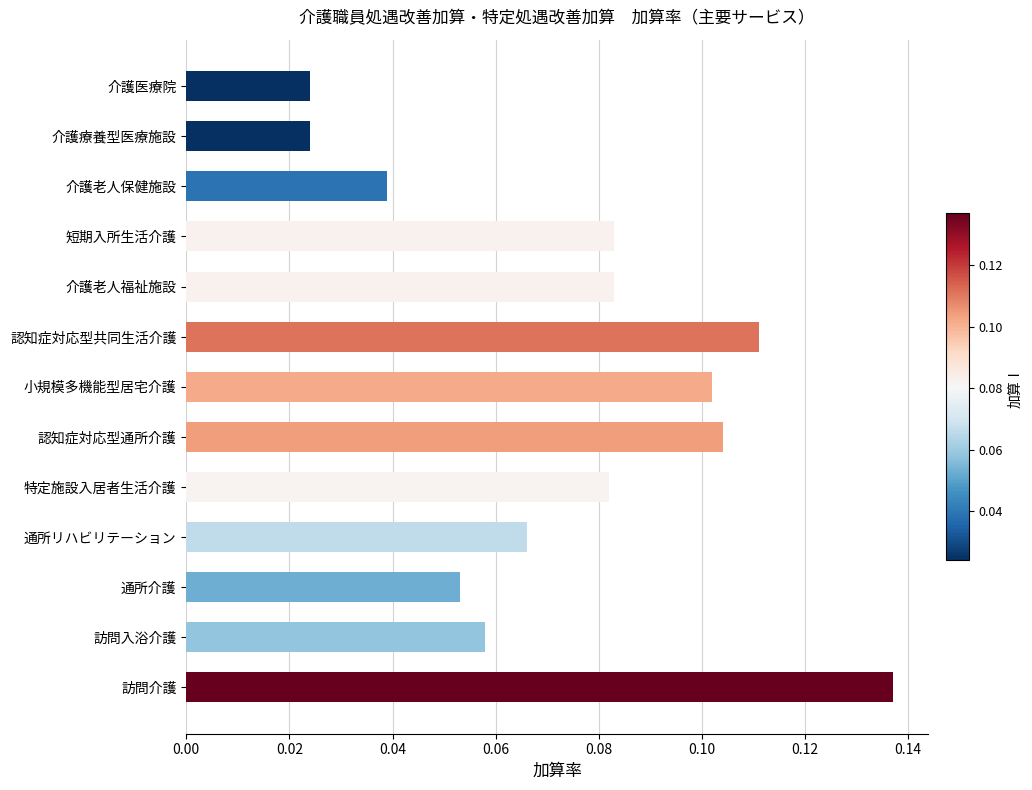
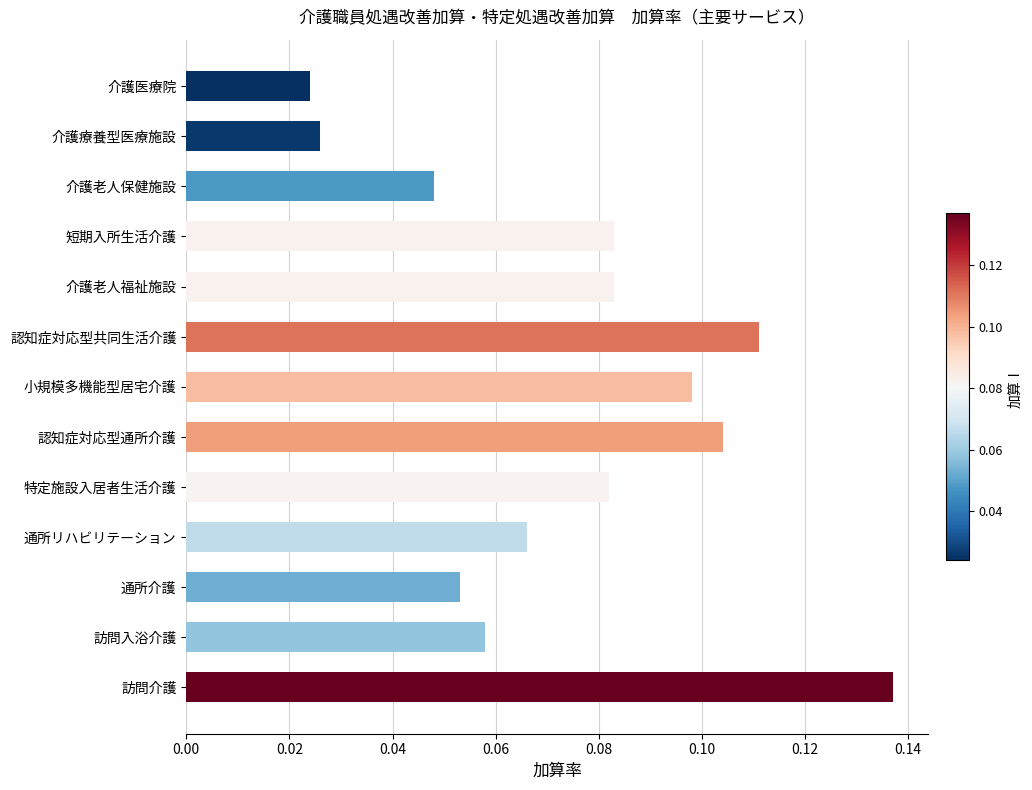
  {
    "介護医療院": 0.024,
-   "介護療養型医療施設": 0.024,
-   "介護老人保健施設": 0.039,
+   "介護療養型医療施設": 0.026,
+   "介護老人保健施設": 0.048,
    "短期入所生活介護": 0.083,
    "介護老人福祉施設": 0.083,
    "認知症対応型共同生活介護": 0.111,
-   "小規模多機能型居宅介護": 0.102,
+   "小規模多機能型居宅介護": 0.098,
    "認知症対応型通所介護": 0.104,
    "特定施設入居者生活介護": 0.082,
    "通所リハビリテーション": 0.066,
    "通所介護": 0.053,
    "訪問入浴介護": 0.058,
    "訪問介護": 0.137
  }
